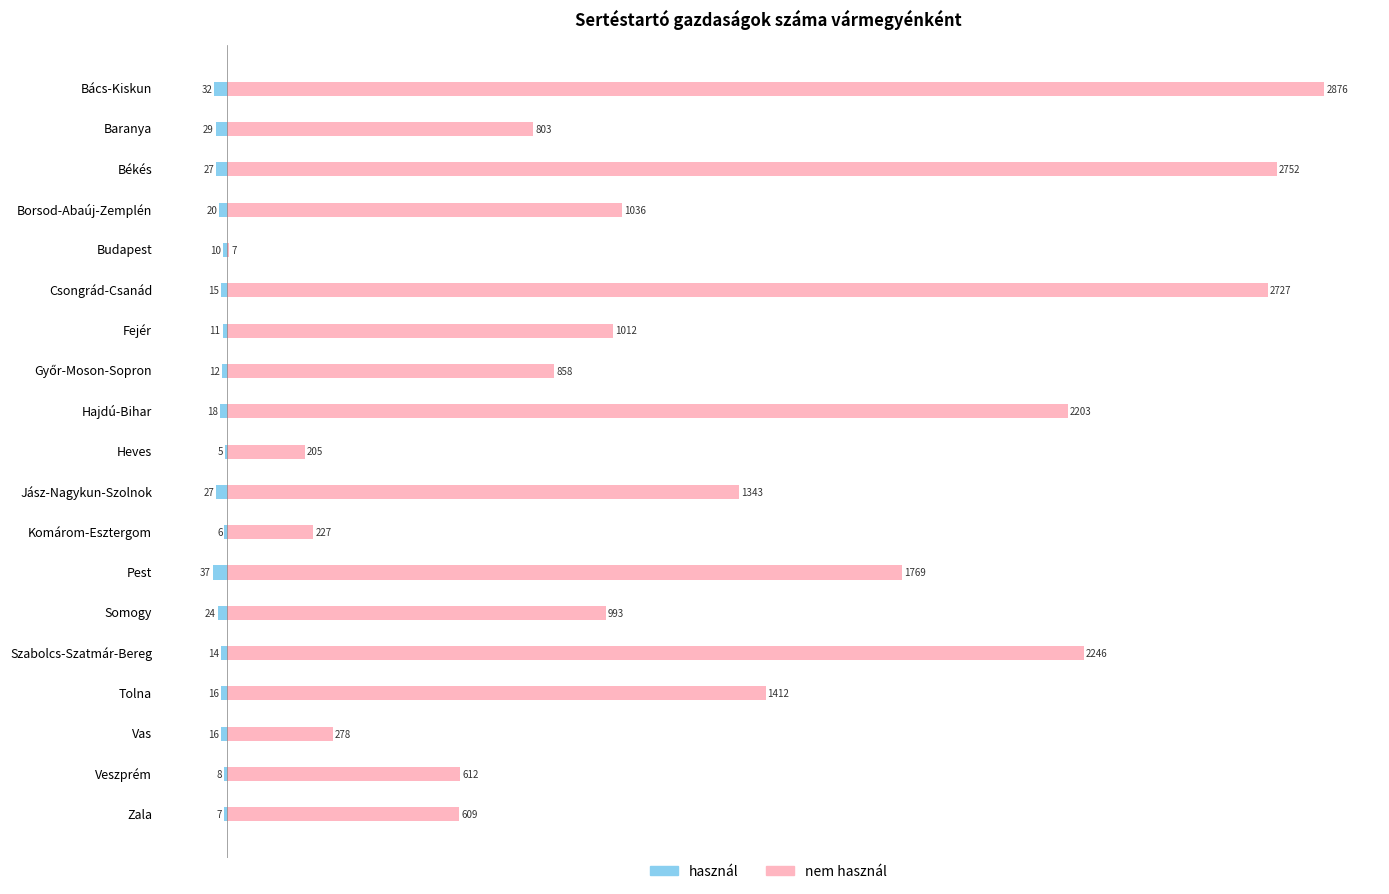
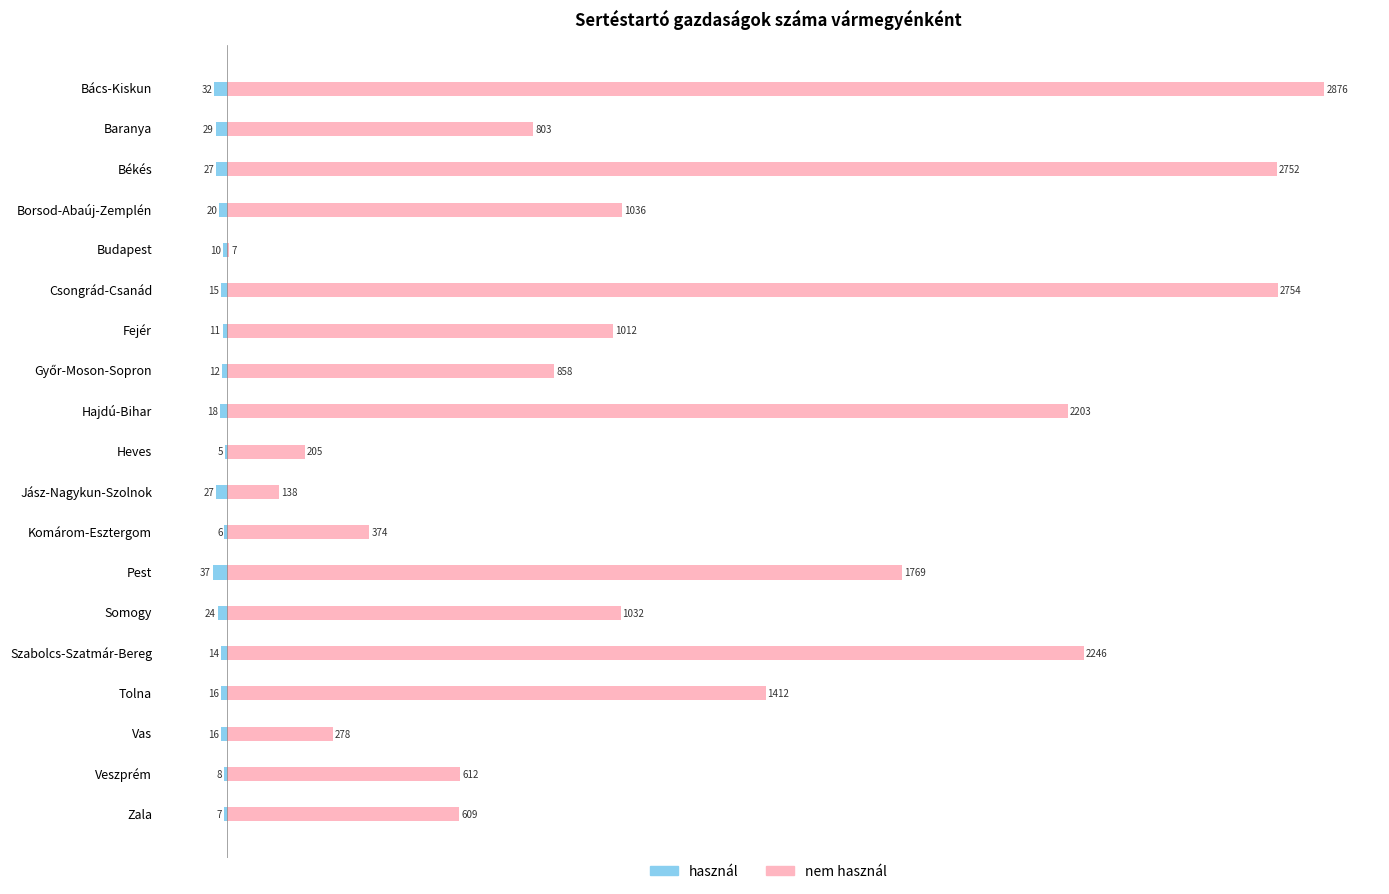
  {
    "nem használ": {
      "Bács-Kiskun": 2876,
      "Baranya": 803,
      "Békés": 2752,
      "Borsod-Abaúj-Zemplén": 1036,
      "Budapest": 7,
-     "Csongrád-Csanád": 2727,
+     "Csongrád-Csanád": 2754,
      "Fejér": 1012,
      "Győr-Moson-Sopron": 858,
      "Hajdú-Bihar": 2203,
      "Heves": 205,
-     "Jász-Nagykun-Szolnok": 1343,
-     "Komárom-Esztergom": 227,
+     "Jász-Nagykun-Szolnok": 138,
+     "Komárom-Esztergom": 374,
      "Pest": 1769,
-     "Somogy": 993,
+     "Somogy": 1032,
      "Szabolcs-Szatmár-Bereg": 2246,
      "Tolna": 1412,
      "Vas": 278,
      "Veszprém": 612,
      "Zala": 609
    }
  }
